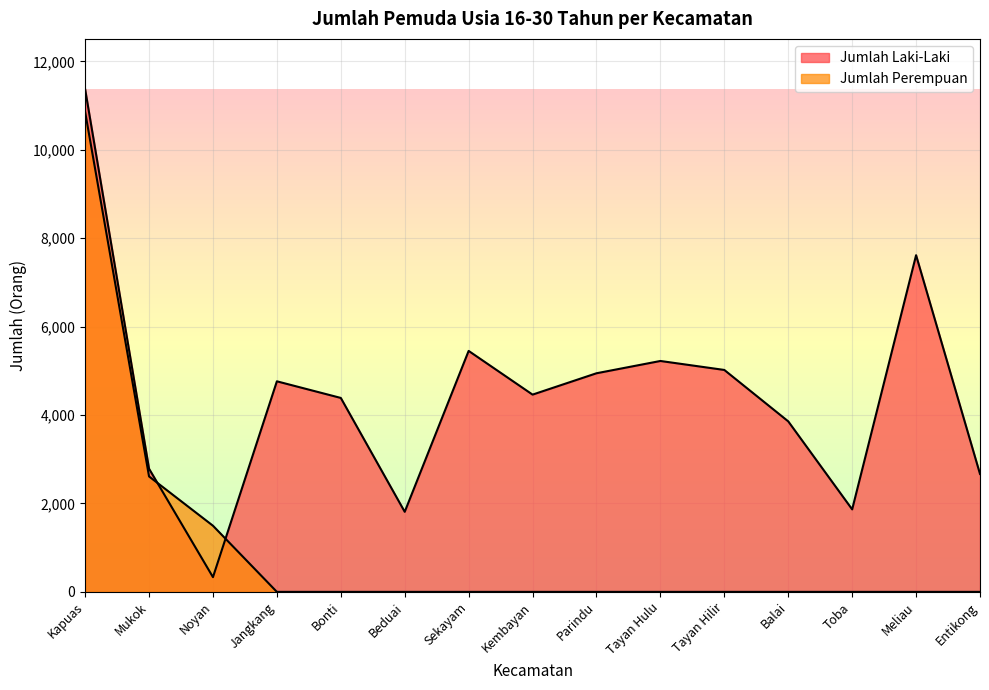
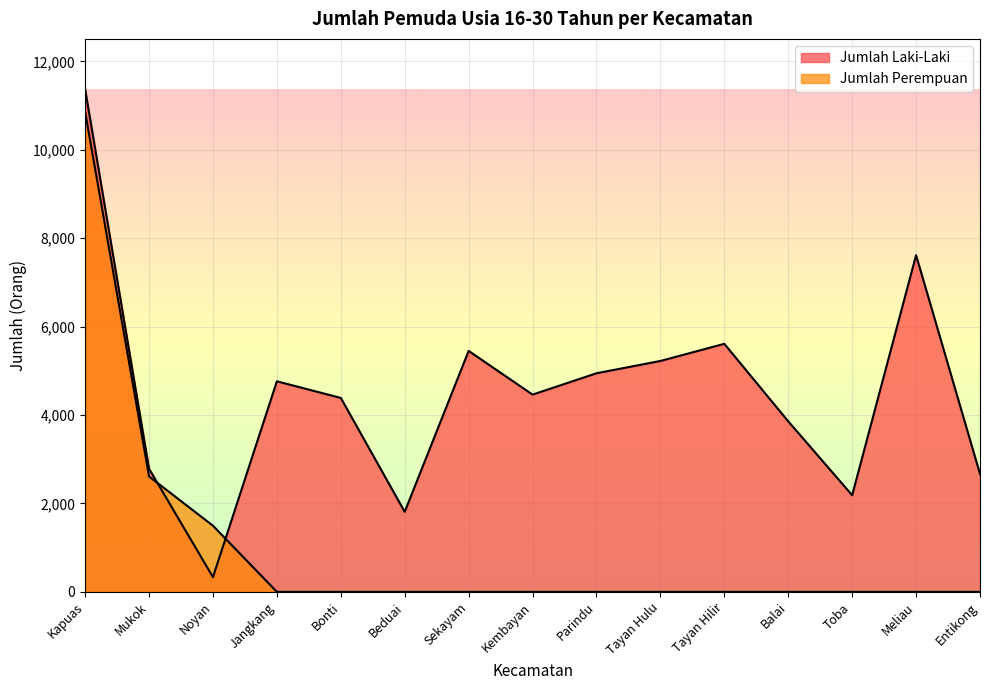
  {
    "Jumlah Laki-Laki": {
      "Kapuas": "11,400",
      "Mukok": "2,800",
      "Noyan": "300",
      "Jangkang": "4,800",
      "Bonti": "4,400",
      "Beduai": "1,800",
      "Sekayam": "5,500",
      "Kembayan": "4,500",
      "Parindu": "4,900",
      "Tayan Hulu": "5,200",
-     "Tayan Hilir": "5,000",
+     "Tayan Hilir": "5,600",
      "Balai": "3,900",
-     "Toba": "1,900",
+     "Toba": "2,200",
      "Meliau": "7,600",
      "Entikong": "2,700"
    },
    "Jumlah Perempuan": {
      "Kapuas": "10,900",
      "Mukok": "2,600",
      "Noyan": "1,500",
      "Jangkang": "0",
      "Bonti": "0",
      "Beduai": "0",
      "Sekayam": "0",
      "Kembayan": "0",
      "Parindu": "0",
      "Tayan Hulu": "0",
      "Tayan Hilir": "0",
      "Balai": "0",
      "Toba": "0",
      "Meliau": "0",
      "Entikong": "0"
    }
  }
